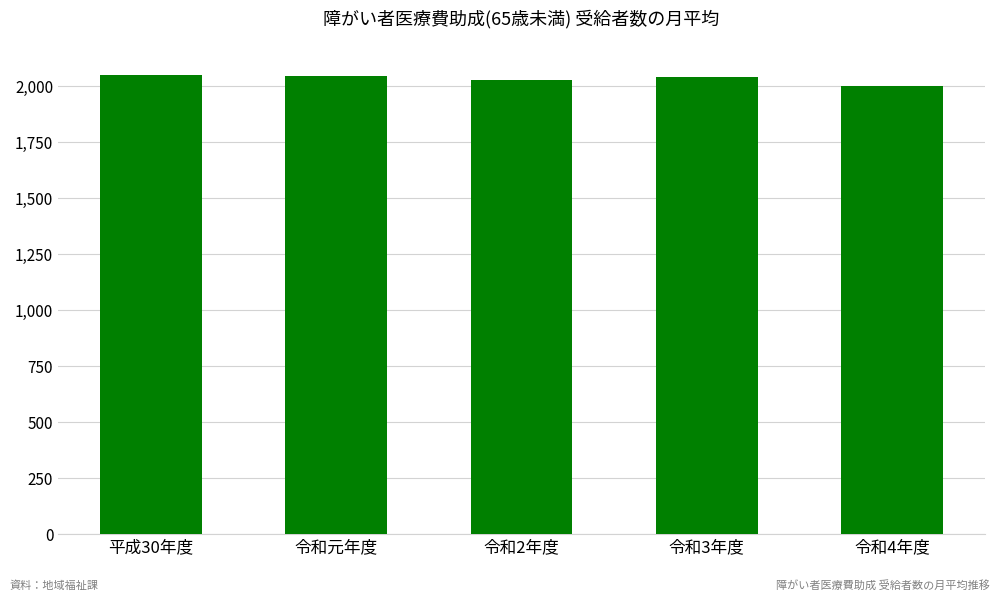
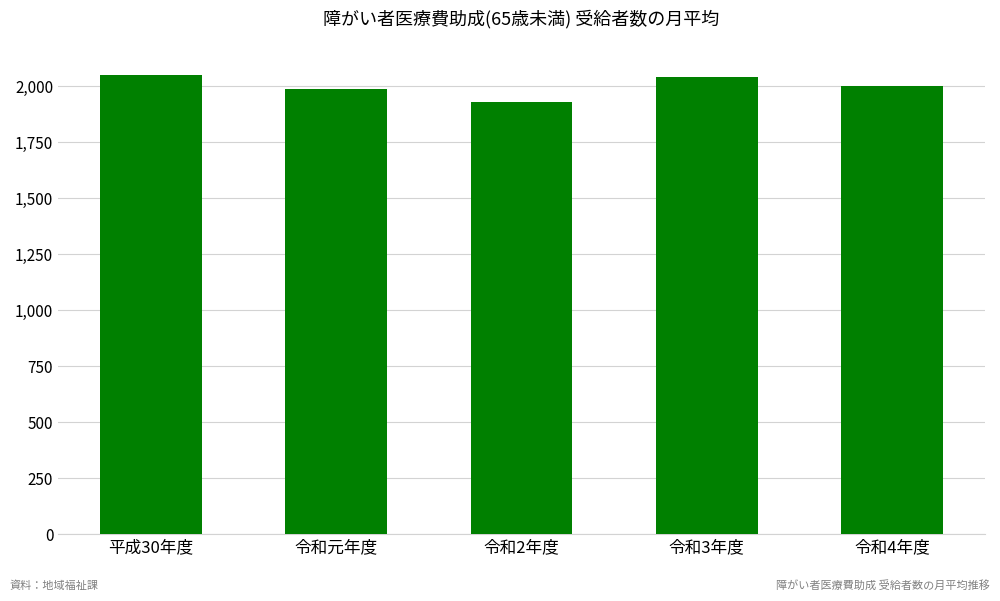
  {
    "平成30年度": "2,050",
-   "令和元年度": "2,050",
-   "令和2年度": "2,030",
+   "令和元年度": "1,990",
+   "令和2年度": "1,930",
    "令和3年度": "2,040",
    "令和4年度": "2,000"
  }
